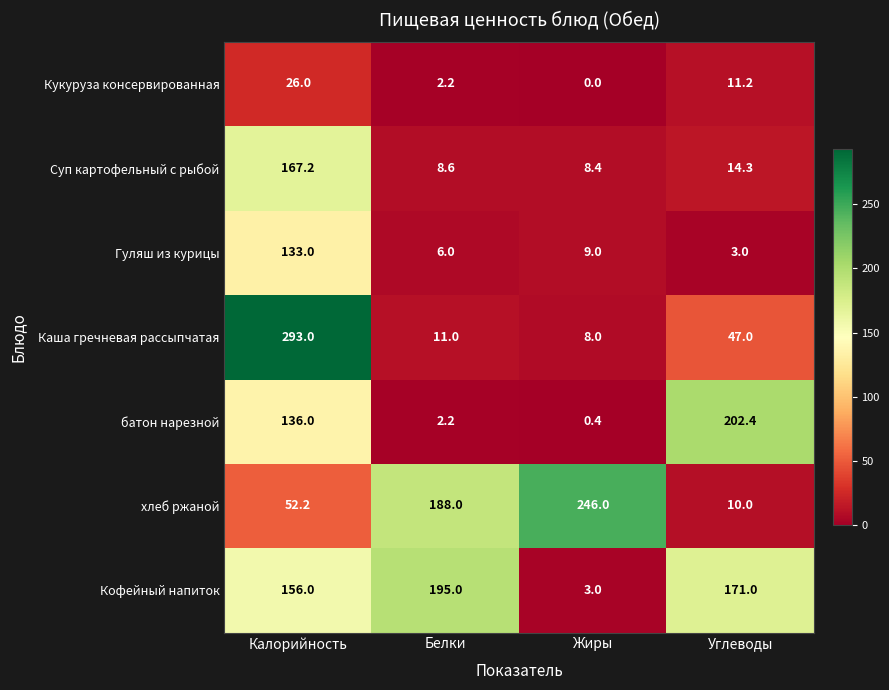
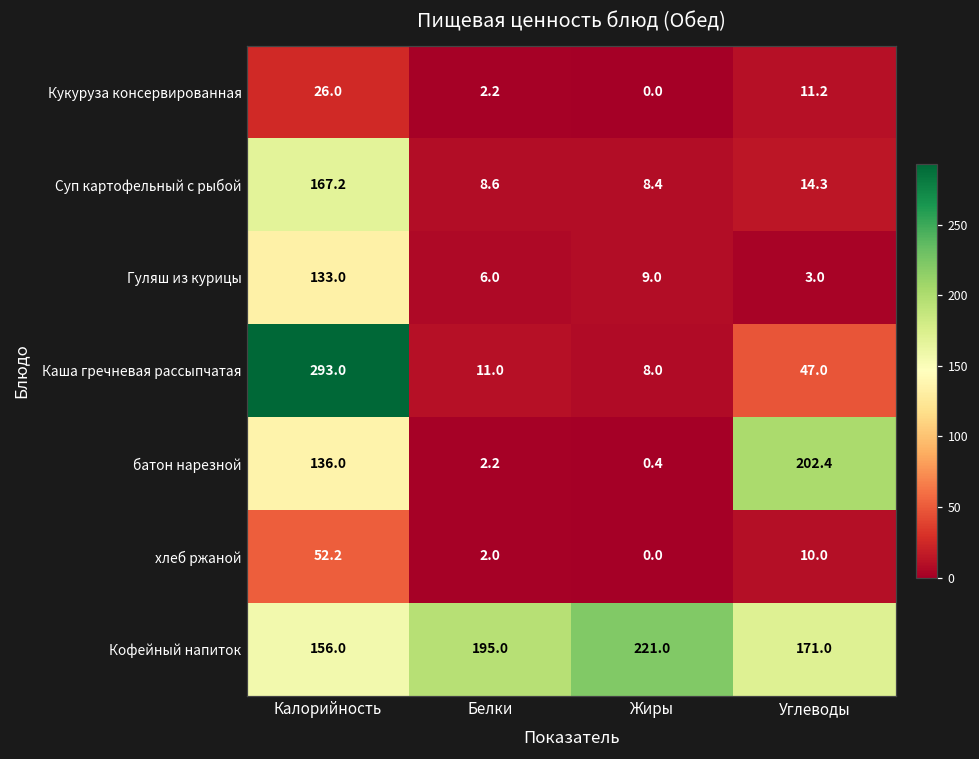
  {
    "Кукуруза консервированная": {
      "Калорийность": 26.0,
      "Белки": 2.2,
      "Жиры": 0.0,
      "Углеводы": 11.2
    },
    "Суп картофельный с рыбой": {
      "Калорийность": 167.2,
      "Белки": 8.6,
      "Жиры": 8.4,
      "Углеводы": 14.3
    },
    "Гуляш из курицы": {
      "Калорийность": 133.0,
      "Белки": 6.0,
      "Жиры": 9.0,
      "Углеводы": 3.0
    },
    "Каша гречневая рассыпчатая": {
      "Калорийность": 293.0,
      "Белки": 11.0,
      "Жиры": 8.0,
      "Углеводы": 47.0
    },
    "батон нарезной": {
      "Калорийность": 136.0,
      "Белки": 2.2,
      "Жиры": 0.4,
      "Углеводы": 202.4
    },
    "хлеб ржаной": {
      "Калорийность": 52.2,
-     "Белки": 188.0,
-     "Жиры": 246.0,
+     "Белки": 2.0,
+     "Жиры": 0.0,
      "Углеводы": 10.0
    },
    "Кофейный напиток": {
      "Калорийность": 156.0,
      "Белки": 195.0,
-     "Жиры": 3.0,
+     "Жиры": 221.0,
      "Углеводы": 171.0
    }
  }
